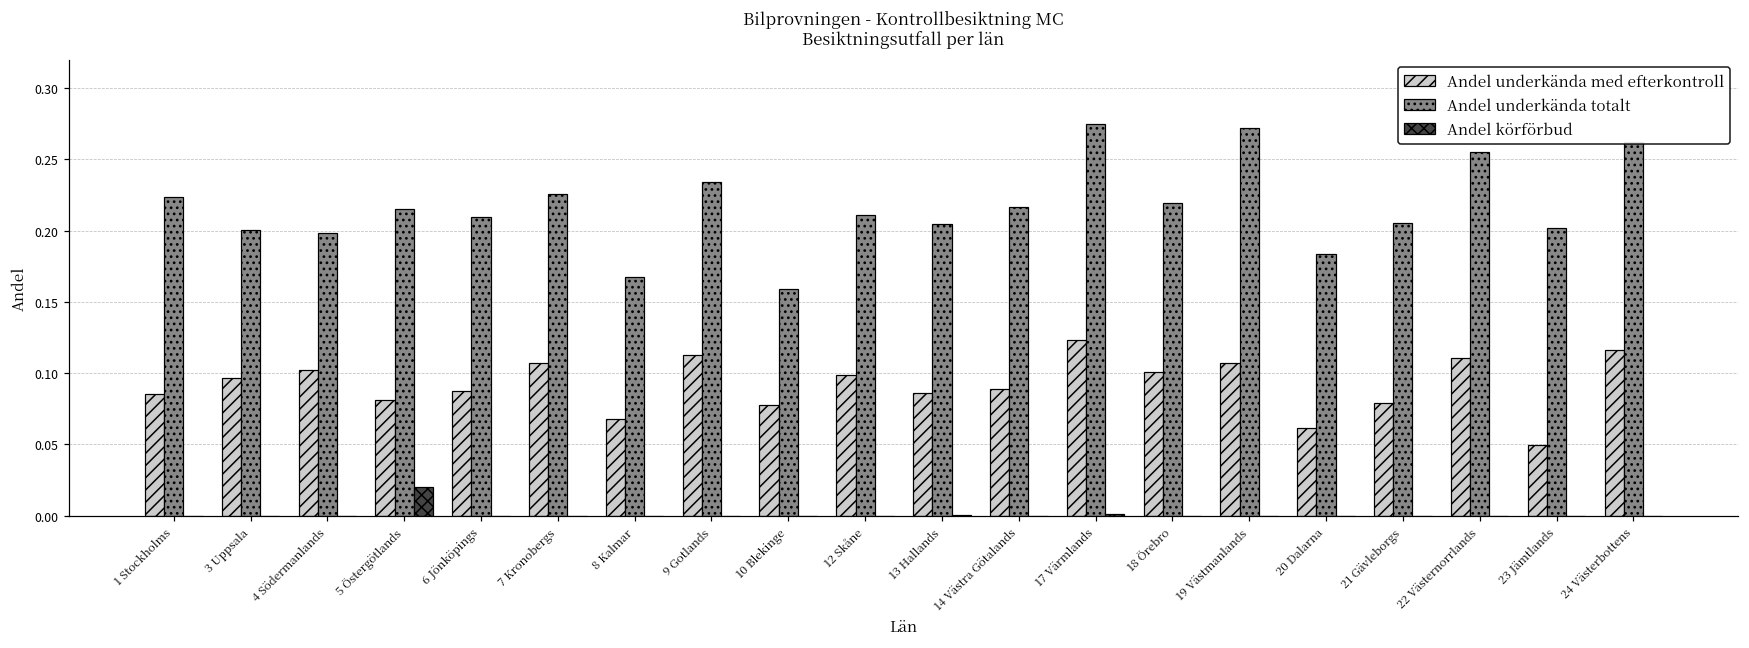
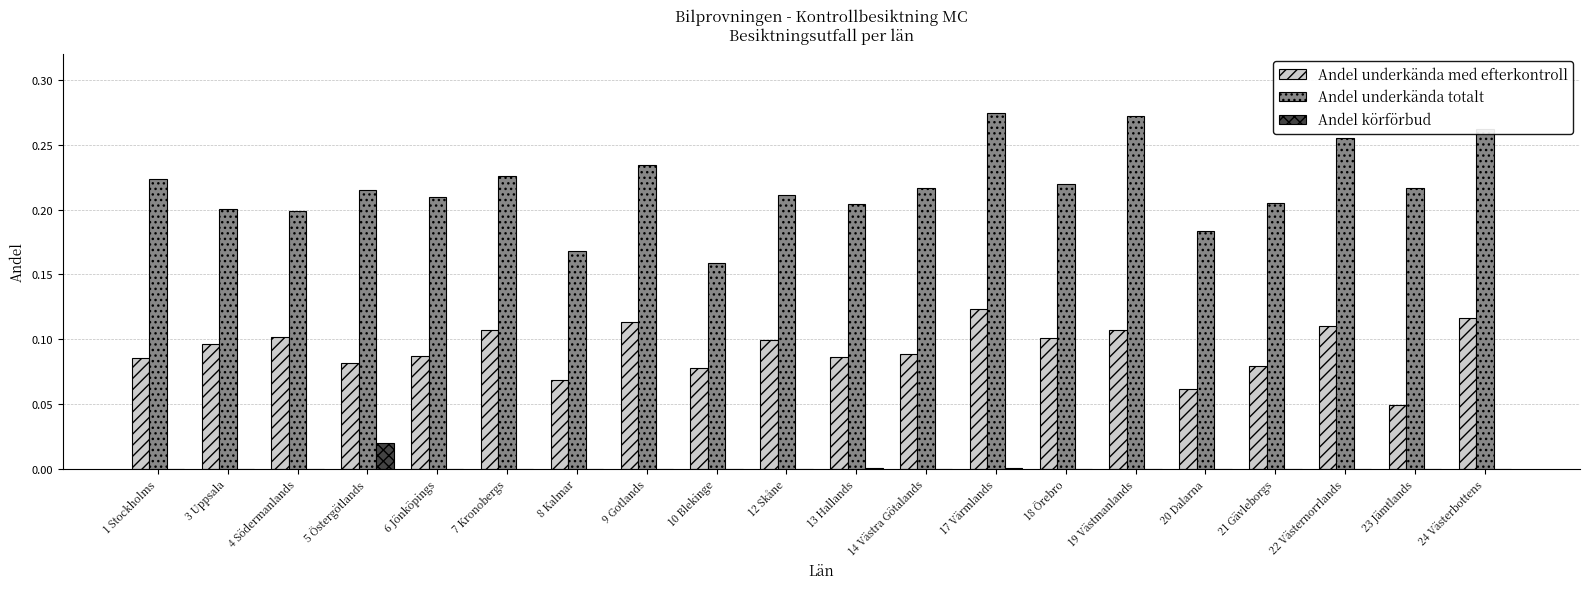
  {
    "Andel underkända med efterkontroll": {
      "1 Stockholms": 0.086,
      "3 Uppsala": 0.096,
      "4 Södermanlands": 0.102,
      "5 Östergötlands": 0.081,
      "6 Jönköpings": 0.087,
      "7 Kronobergs": 0.107,
      "8 Kalmar": 0.068,
      "9 Gotlands": 0.113,
      "10 Blekinge": 0.077,
      "12 Skåne": 0.099,
      "13 Hallands": 0.086,
      "14 Västra Götalands": 0.089,
      "17 Värmlands": 0.123,
      "18 Örebro": 0.101,
      "19 Västmanlands": 0.107,
      "20 Dalarna": 0.061,
      "21 Gävleborgs": 0.079,
      "22 Västernorrlands": 0.110,
      "23 Jämtlands": 0.049,
      "24 Västerbottens": 0.116
    },
    "Andel underkända totalt": {
      "1 Stockholms": 0.224,
      "3 Uppsala": 0.200,
      "4 Södermanlands": 0.199,
      "5 Östergötlands": 0.215,
      "6 Jönköpings": 0.209,
      "7 Kronobergs": 0.226,
      "8 Kalmar": 0.168,
      "9 Gotlands": 0.234,
      "10 Blekinge": 0.159,
      "12 Skåne": 0.211,
      "13 Hallands": 0.204,
      "14 Västra Götalands": 0.217,
      "17 Värmlands": 0.275,
      "18 Örebro": 0.220,
      "19 Västmanlands": 0.272,
      "20 Dalarna": 0.184,
      "21 Gävleborgs": 0.205,
      "22 Västernorrlands": 0.255,
-     "23 Jämtlands": 0.202
+     "23 Jämtlands": 0.216
    },
    "Andel körförbud": {
      "1 Stockholms": 0.000,
      "3 Uppsala": 0.000,
      "4 Södermanlands": 0.000,
      "5 Östergötlands": 0.020,
      "6 Jönköpings": 0.000,
      "7 Kronobergs": 0.000,
      "8 Kalmar": 0.000,
      "9 Gotlands": 0.000,
      "10 Blekinge": 0.000,
      "12 Skåne": 0.000,
      "14 Västra Götalands": 0.000,
      "18 Örebro": 0.000,
      "19 Västmanlands": 0.000,
      "20 Dalarna": 0.000,
      "21 Gävleborgs": 0.000,
      "22 Västernorrlands": 0.000,
      "23 Jämtlands": 0.000,
      "24 Västerbottens": 0.000
    }
  }
